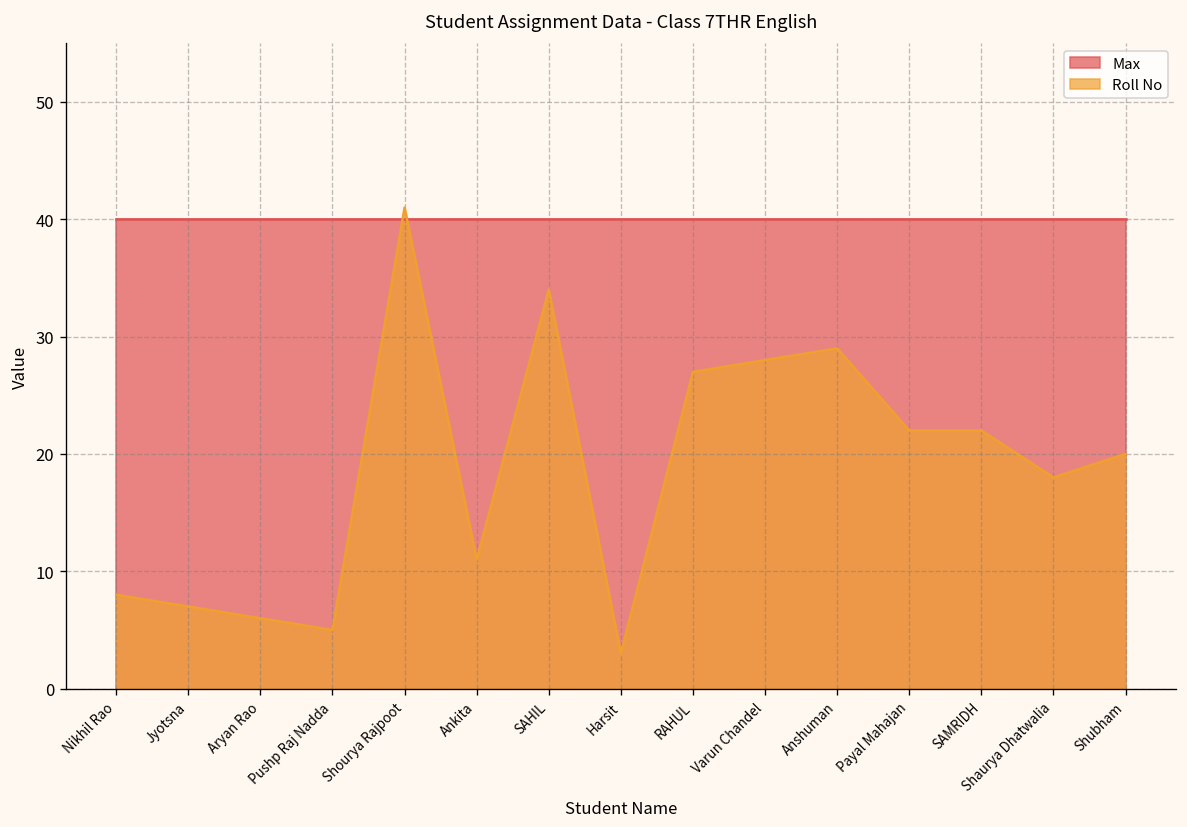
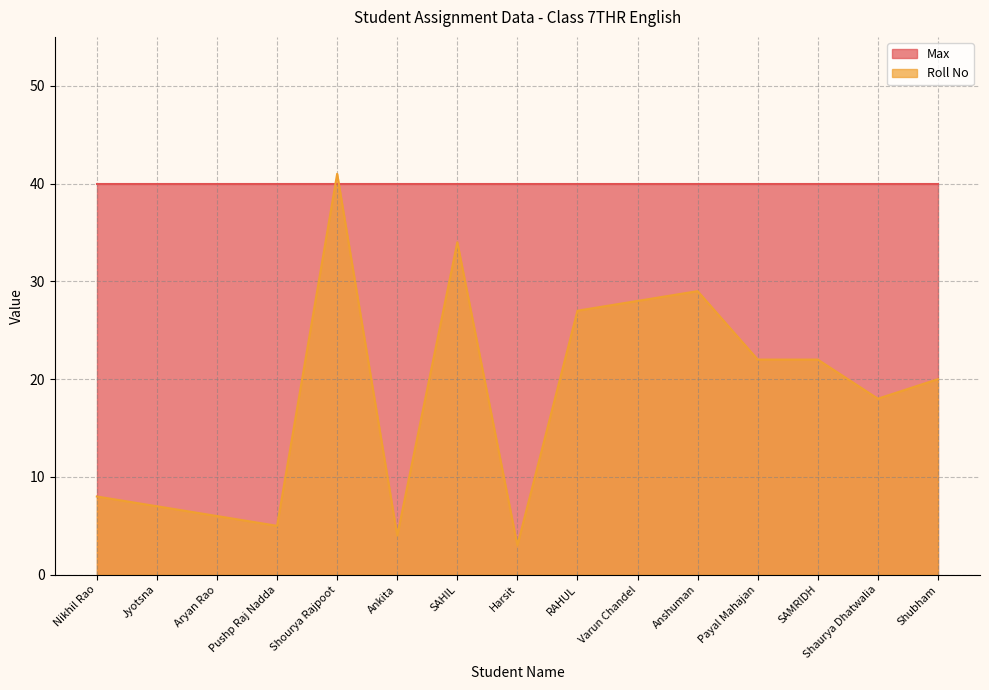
  {
    "Max": {
      "Nikhil Rao": 40,
      "Jyotsna": 40,
      "Aryan Rao": 40,
      "Pushp Raj Nadda": 40,
      "Shourya Rajpoot": 40,
      "Ankita": 40,
      "SAHIL": 40,
      "Harsit": 40,
      "RAHUL": 40,
      "Varun Chandel": 40,
      "Anshuman": 40,
      "Payal Mahajan": 40,
      "SAMRIDH": 40,
      "Shaurya Dhatwalia": 40,
      "Shubham": 40
    },
    "Roll No": {
      "Nikhil Rao": 8,
      "Jyotsna": 7,
      "Aryan Rao": 6,
      "Pushp Raj Nadda": 5,
      "Shourya Rajpoot": 41,
-     "Ankita": 11,
+     "Ankita": 4,
      "SAHIL": 34,
      "Harsit": 3,
      "RAHUL": 27,
      "Varun Chandel": 28,
      "Anshuman": 29,
      "Payal Mahajan": 22,
      "SAMRIDH": 22,
      "Shaurya Dhatwalia": 18,
      "Shubham": 20
    }
  }
